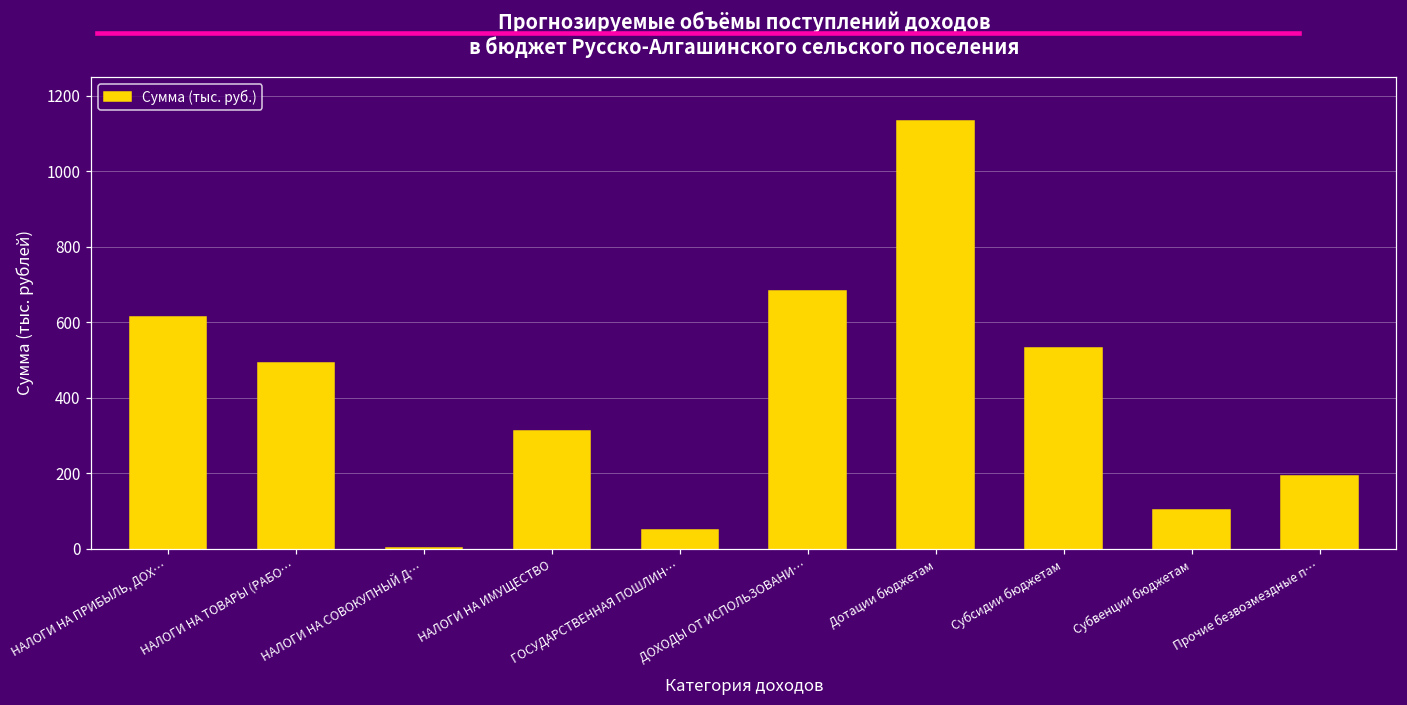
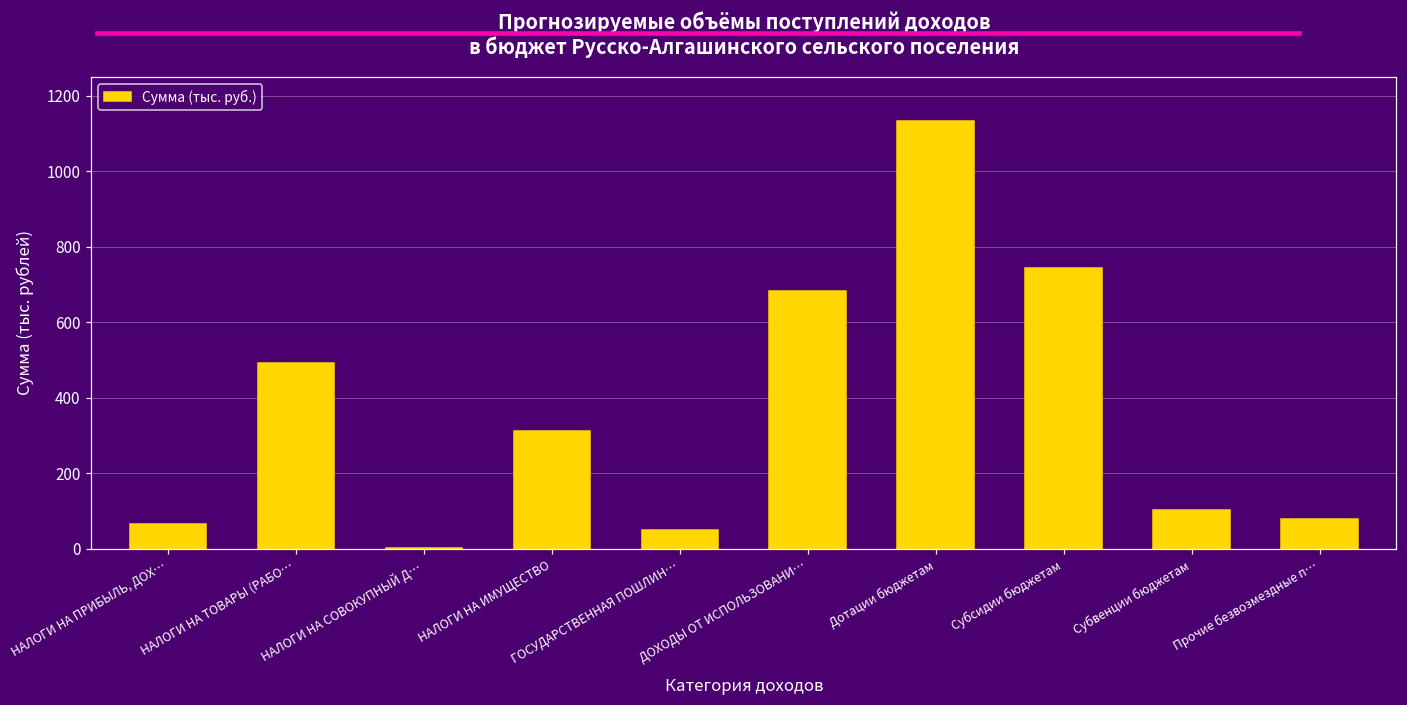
  {
-   "НАЛОГИ НА ПРИБЫЛЬ, ДОХ…": 610,
+   "НАЛОГИ НА ПРИБЫЛЬ, ДОХ…": 70,
    "НАЛОГИ НА ТОВАРЫ (РАБО…": 490,
    "НАЛОГИ НА ИМУЩЕСТВО": 310,
    "ГОСУДАРСТВЕННАЯ ПОШЛИН…": 50,
    "ДОХОДЫ ОТ ИСПОЛЬЗОВАНИ…": 680,
    "Дотации бюджетам": 1130,
-   "Субсидии бюджетам": 530,
+   "Субсидии бюджетам": 740,
    "Субвенции бюджетам": 100,
-   "Прочие безвозмездные п…": 190
+   "Прочие безвозмездные п…": 80
  }
